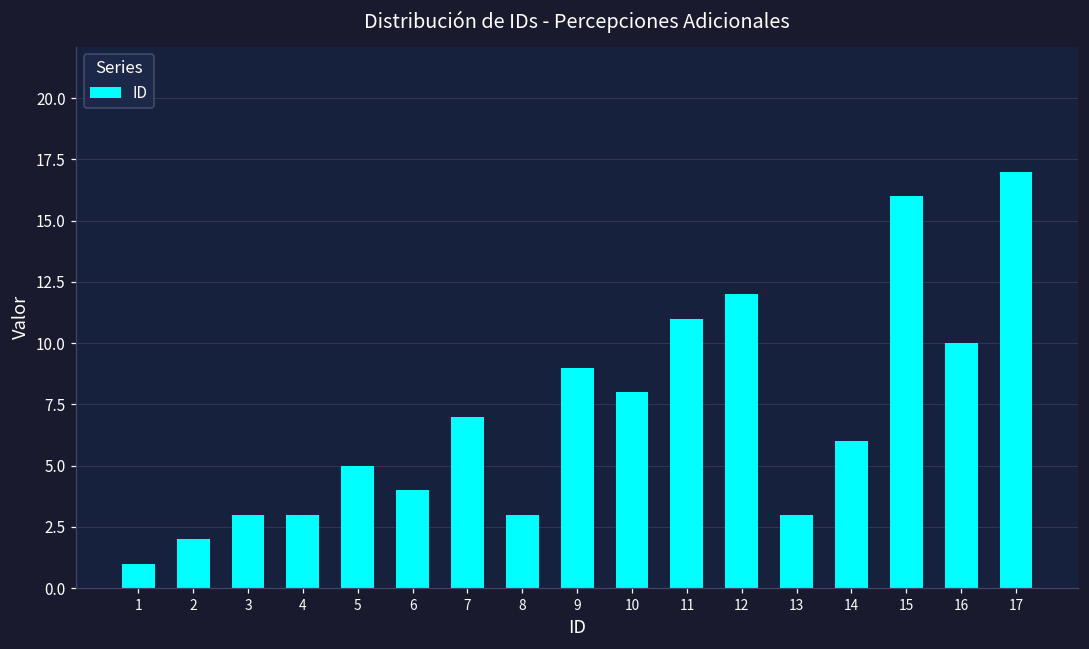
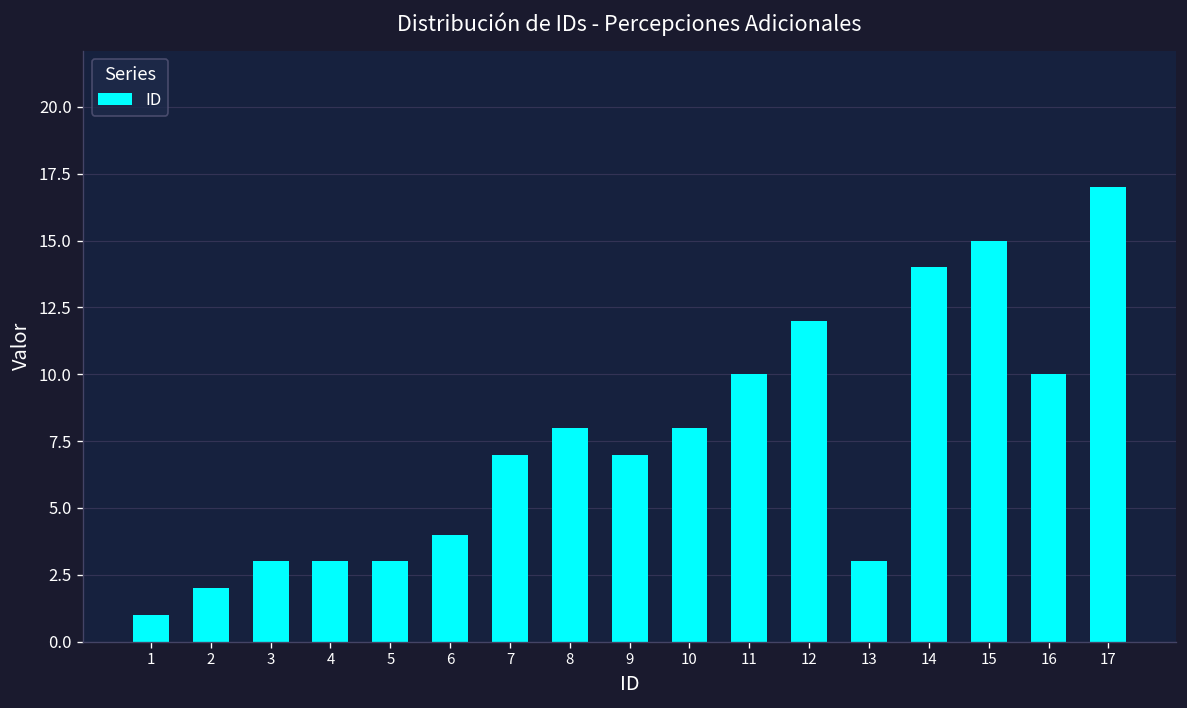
  {
    "1": 1,
    "2": 2,
    "3": 3,
    "4": 3,
-   "5": 5,
+   "5": 3,
    "6": 4,
    "7": 7,
-   "8": 3,
-   "9": 9,
+   "8": 8,
+   "9": 7,
    "10": 8,
-   "11": 11,
+   "11": 10,
    "12": 12,
    "13": 3,
-   "14": 6,
-   "15": 16,
+   "14": 14,
+   "15": 15,
    "16": 10,
    "17": 17
  }
